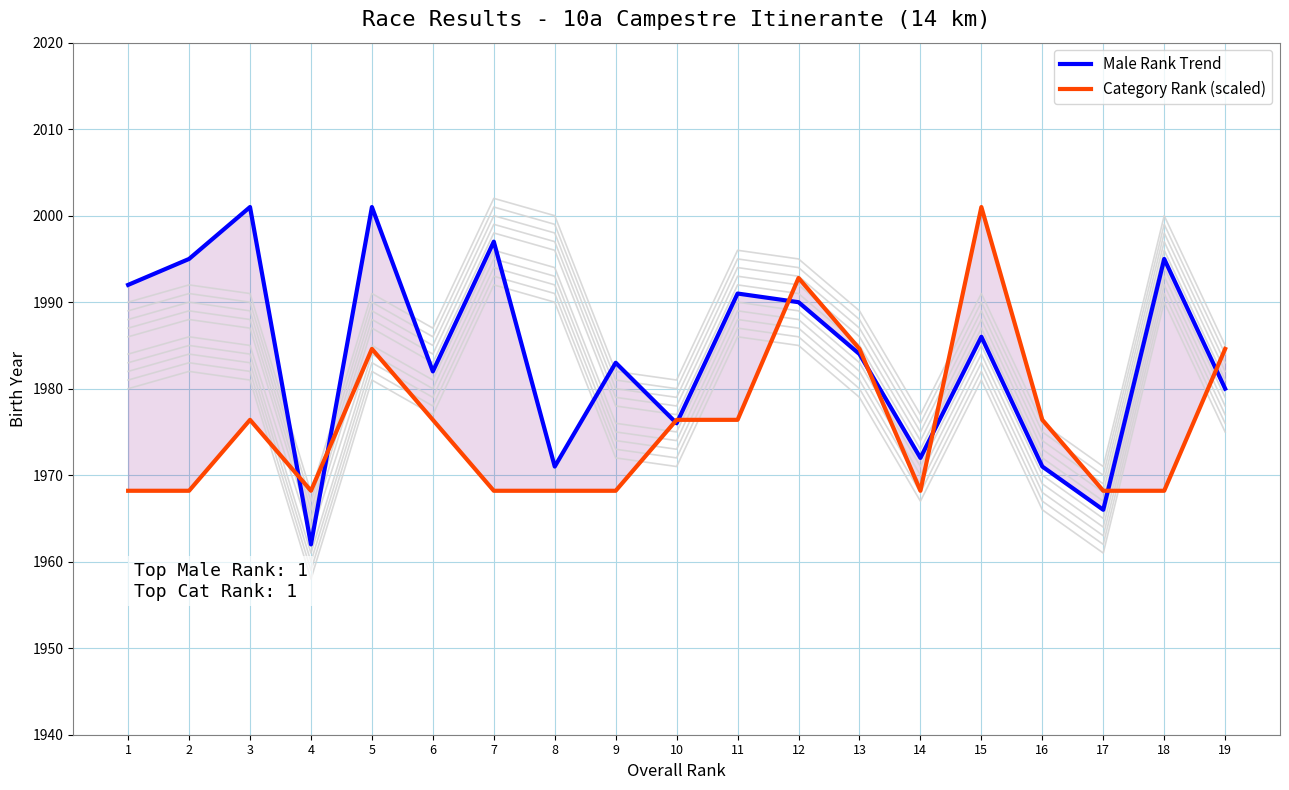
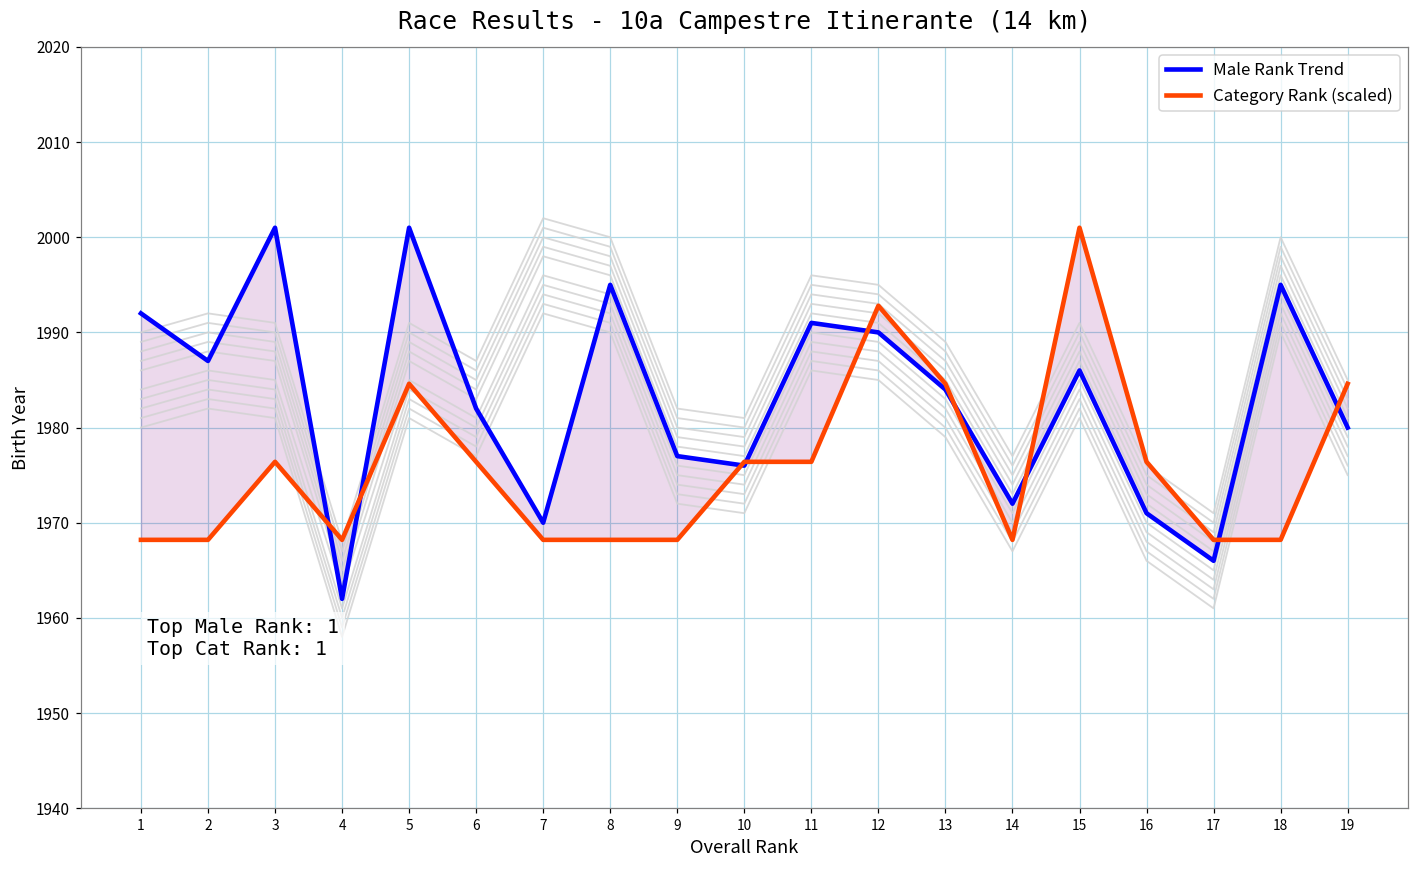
  {
    "Male Rank Trend": {
-     "2": 1995,
+     "2": 1987,
      "4": 1962,
-     "7": 1997,
-     "8": 1971,
-     "9": 1983,
+     "7": 1970,
+     "8": 1995,
+     "9": 1977,
      "10": 1976,
      "12": 1990,
      "13": 1984,
      "15": 1986,
      "16": 1971,
      "17": 1966,
      "19": 1980
    },
    "Category Rank (scaled)": {
      "1": 1968,
      "2": 1968,
      "3": 1976,
      "5": 1985,
      "6": 1976,
      "7": 1968,
      "8": 1968,
      "9": 1968,
      "11": 1976,
      "18": 1968
    }
  }
